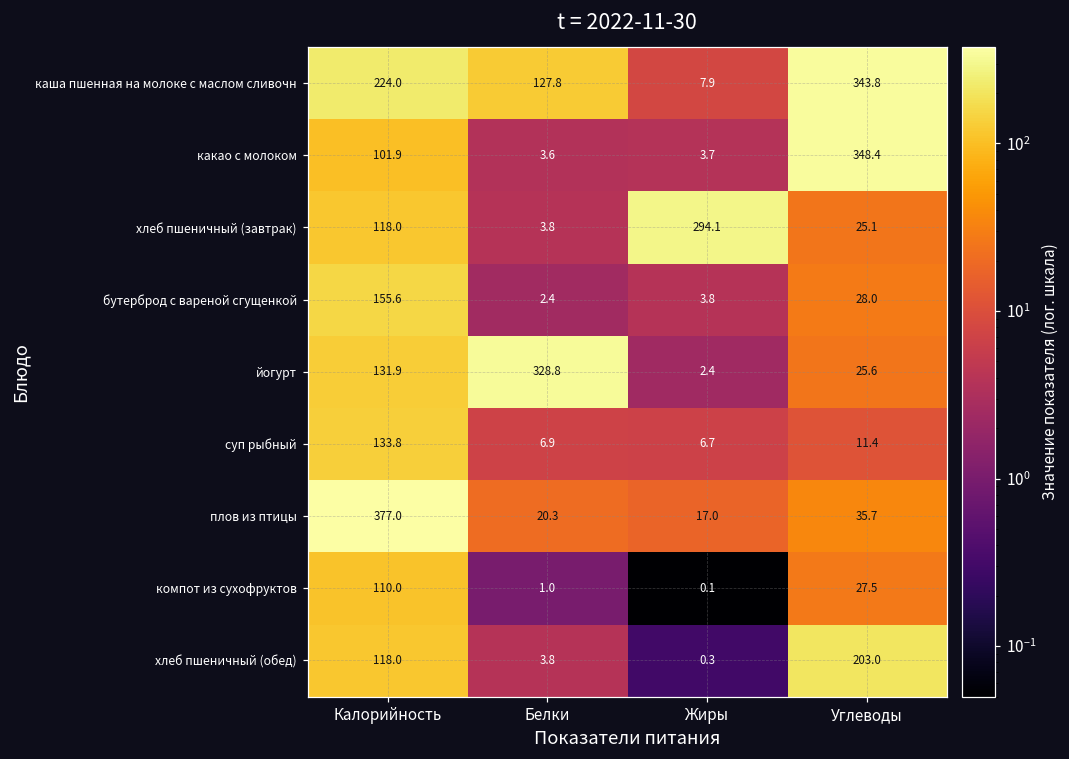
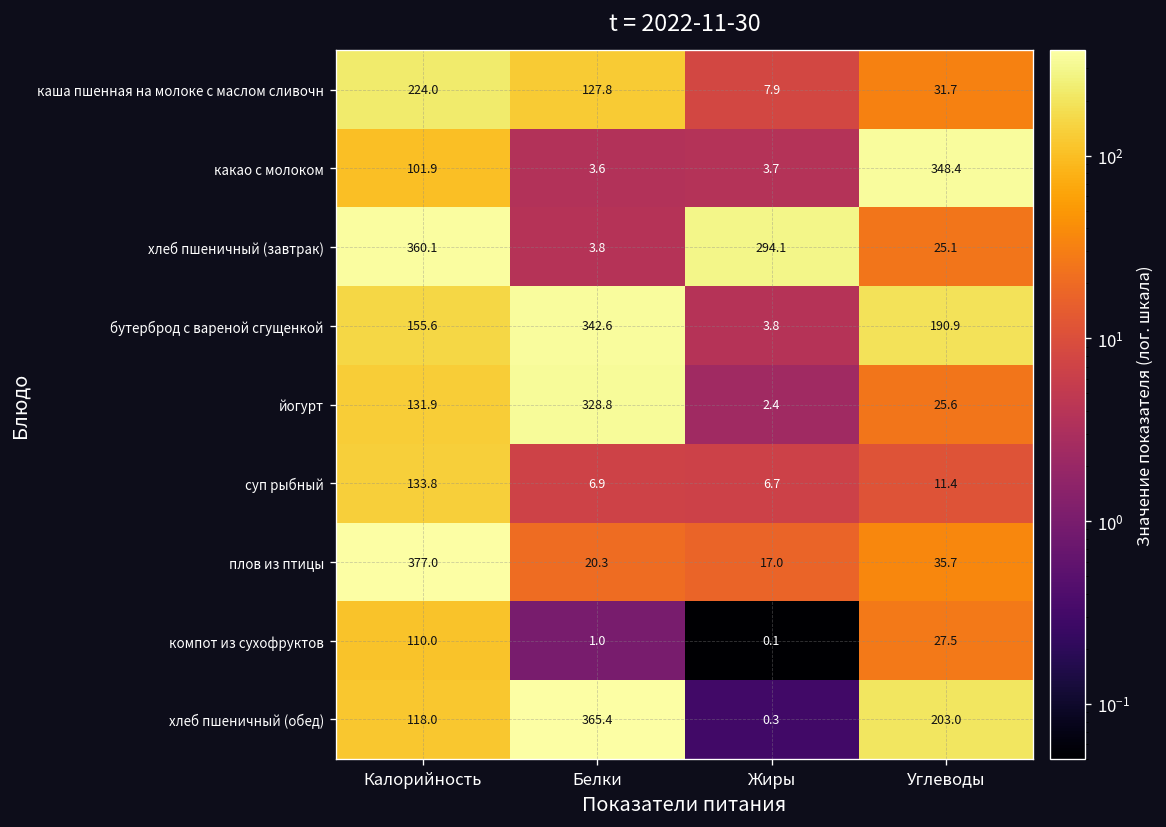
  {
    "каша пшенная на молоке с маслом сливочн": {
      "Калорийность": 224.0,
      "Белки": 127.8,
      "Жиры": 7.9,
-     "Углеводы": 343.8
+     "Углеводы": 31.7
    },
    "какао с молоком": {
      "Калорийность": 101.9,
      "Белки": 3.6,
      "Жиры": 3.7,
      "Углеводы": 348.4
    },
    "хлеб пшеничный (завтрак)": {
-     "Калорийность": 118.0,
+     "Калорийность": 360.1,
      "Белки": 3.8,
      "Жиры": 294.1,
      "Углеводы": 25.1
    },
    "бутерброд с вареной сгущенкой": {
      "Калорийность": 155.6,
-     "Белки": 2.4,
+     "Белки": 342.6,
      "Жиры": 3.8,
-     "Углеводы": 28.0
+     "Углеводы": 190.9
    },
    "йогурт": {
      "Калорийность": 131.9,
      "Белки": 328.8,
      "Жиры": 2.4,
      "Углеводы": 25.6
    },
    "суп рыбный": {
      "Калорийность": 133.8,
      "Белки": 6.9,
      "Жиры": 6.7,
      "Углеводы": 11.4
    },
    "плов из птицы": {
      "Калорийность": 377.0,
      "Белки": 20.3,
      "Жиры": 17.0,
      "Углеводы": 35.7
    },
    "компот из сухофруктов": {
      "Калорийность": 110.0,
      "Белки": 1.0,
      "Жиры": 0.1,
      "Углеводы": 27.5
    },
    "хлеб пшеничный (обед)": {
      "Калорийность": 118.0,
-     "Белки": 3.8,
+     "Белки": 365.4,
      "Жиры": 0.3,
      "Углеводы": 203.0
    }
  }
